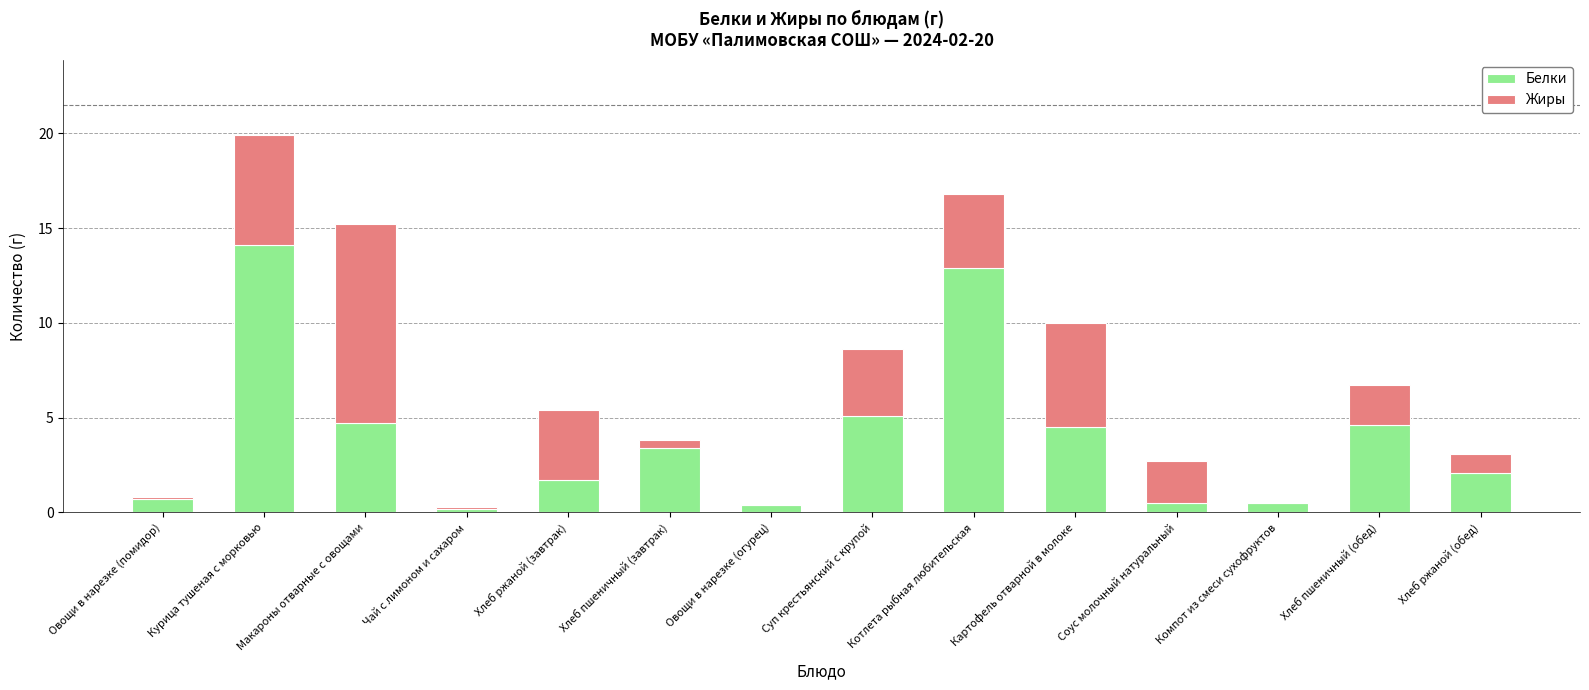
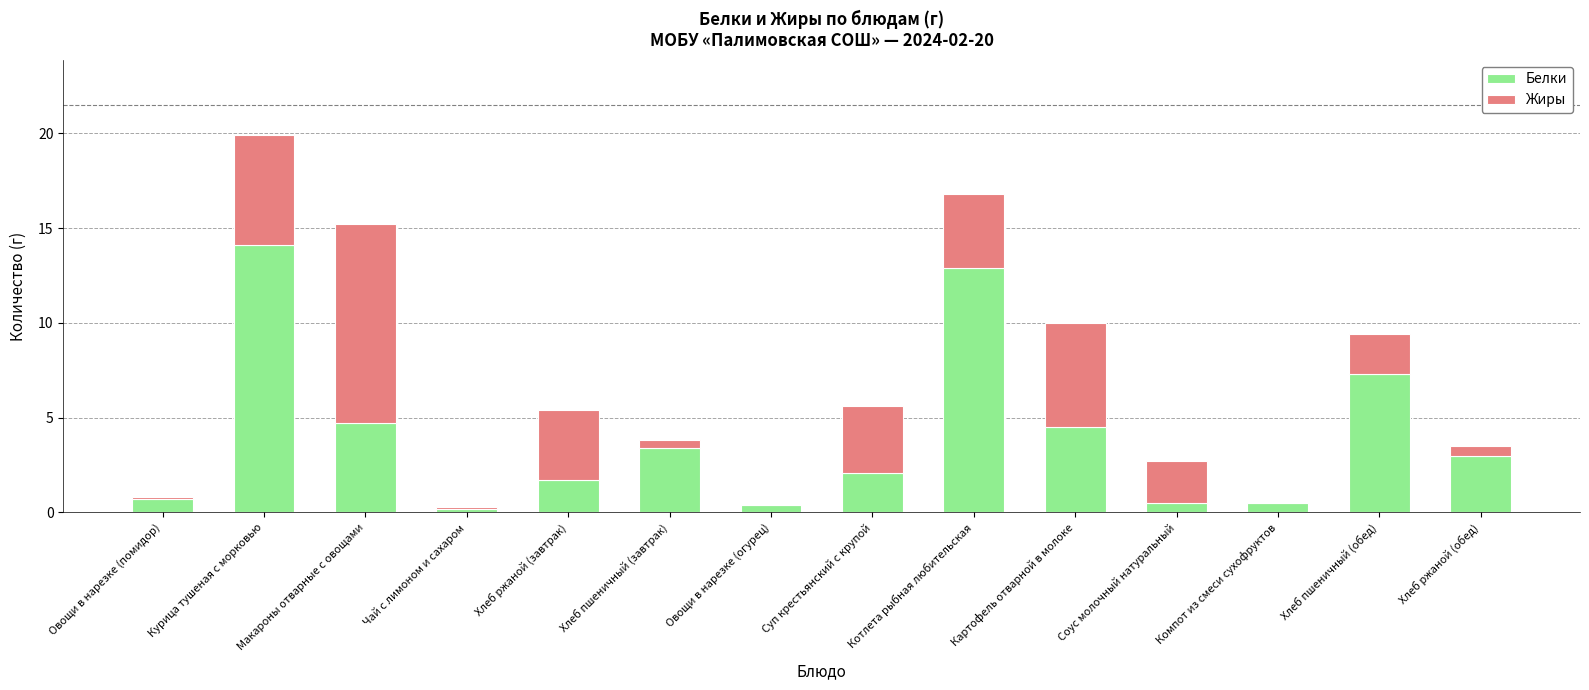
  {
    "Белки": {
      "Овощи в нарезке (помидор)": 0.7,
      "Курица тушеная с морковью": 14.1,
      "Макароны отварные с овощами": 4.7,
      "Чай с лимоном и сахаром": 0.2,
      "Хлеб ржаной (завтрак)": 1.7,
      "Хлеб пшеничный (завтрак)": 3.4,
      "Овощи в нарезке (огурец)": 0.4,
-     "Суп крестьянский с крупой": 5.1,
+     "Суп крестьянский с крупой": 2.1,
      "Котлета рыбная любительская": 12.9,
      "Картофель отварной в молоке": 4.5,
      "Соус молочный натуральный": 0.5,
      "Компот из смеси сухофруктов": 0.5,
-     "Хлеб пшеничный (обед)": 4.6,
-     "Хлеб ржаной (обед)": 2.1
+     "Хлеб пшеничный (обед)": 7.3,
+     "Хлеб ржаной (обед)": 3.0
    },
    "Жиры": {
      "Курица тушеная с морковью": 5.8,
      "Макароны отварные с овощами": 10.5,
      "Хлеб ржаной (завтрак)": 3.7,
      "Хлеб пшеничный (завтрак)": 0.4,
      "Овощи в нарезке (огурец)": 0.0,
      "Суп крестьянский с крупой": 3.5,
      "Котлета рыбная любительская": 3.9,
      "Картофель отварной в молоке": 5.5,
      "Соус молочный натуральный": 2.2,
      "Компот из смеси сухофруктов": 0.0,
      "Хлеб пшеничный (обед)": 2.1,
-     "Хлеб ржаной (обед)": 1.0
+     "Хлеб ржаной (обед)": 0.5
    }
  }
